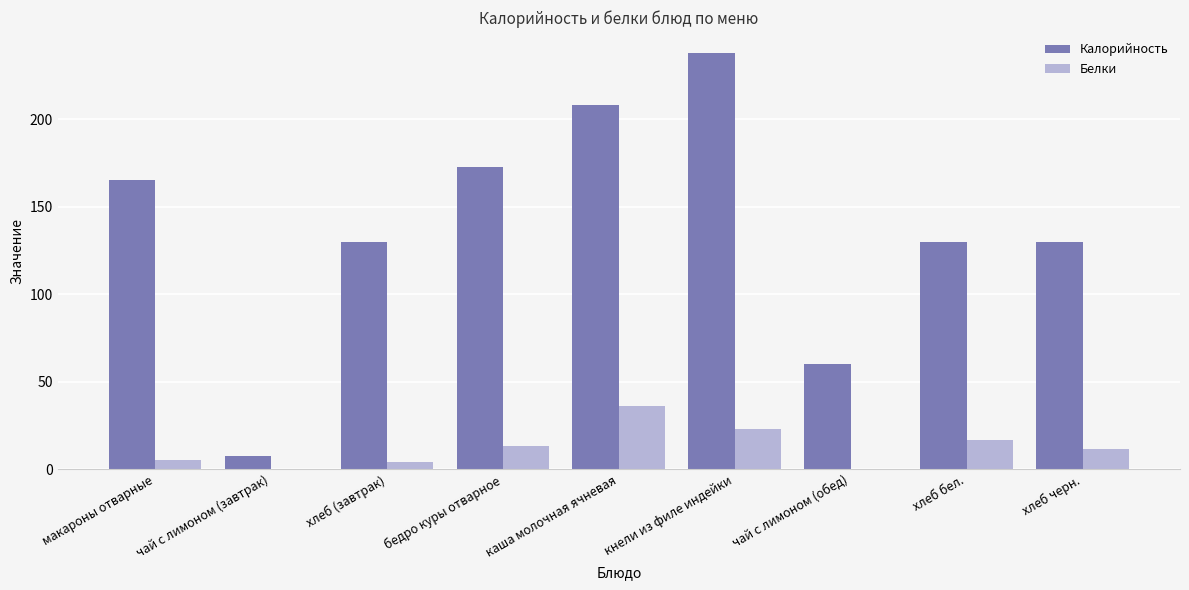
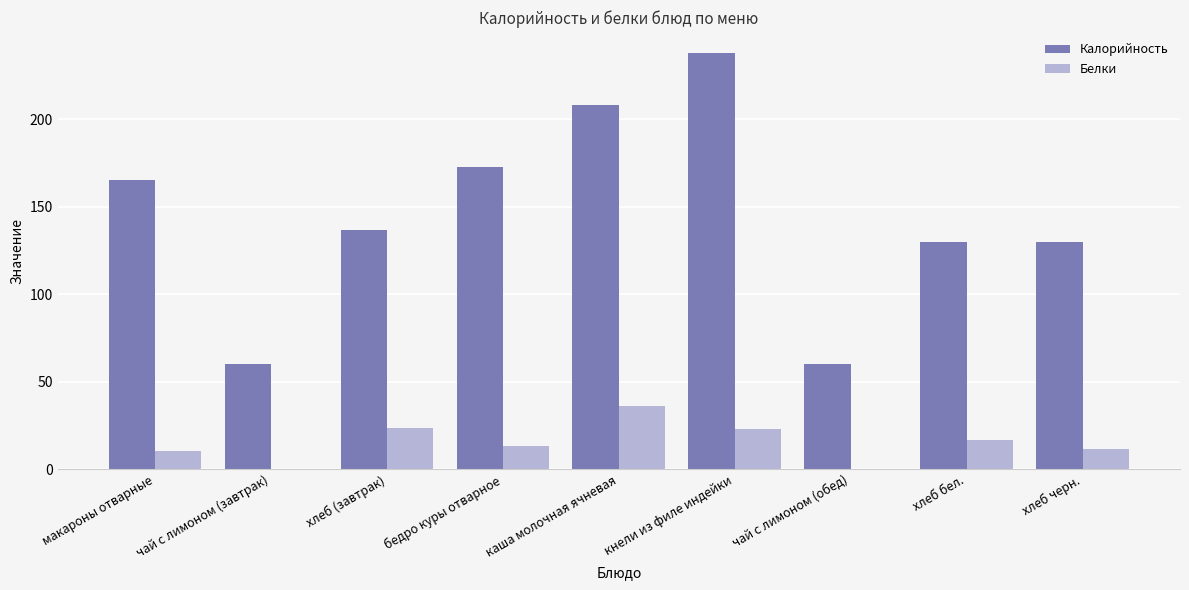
  {
    "Калорийность": {
      "макароны отварные": 165,
-     "чай с лимоном (завтрак)": 8,
-     "хлеб (завтрак)": 130,
+     "чай с лимоном (завтрак)": 60,
+     "хлеб (завтрак)": 137,
      "бедро куры отварное": 173,
      "каша молочная ячневая": 208,
      "кнели из филе индейки": 238,
      "чай с лимоном (обед)": 60,
      "хлеб бел.": 130,
      "хлеб черн.": 130
    },
    "Белки": {
-     "макароны отварные": 5,
-     "хлеб (завтрак)": 4,
+     "макароны отварные": 10,
+     "хлеб (завтрак)": 23,
      "бедро куры отварное": 13,
      "каша молочная ячневая": 36,
      "кнели из филе индейки": 23,
      "хлеб бел.": 17,
      "хлеб черн.": 12
    }
  }
